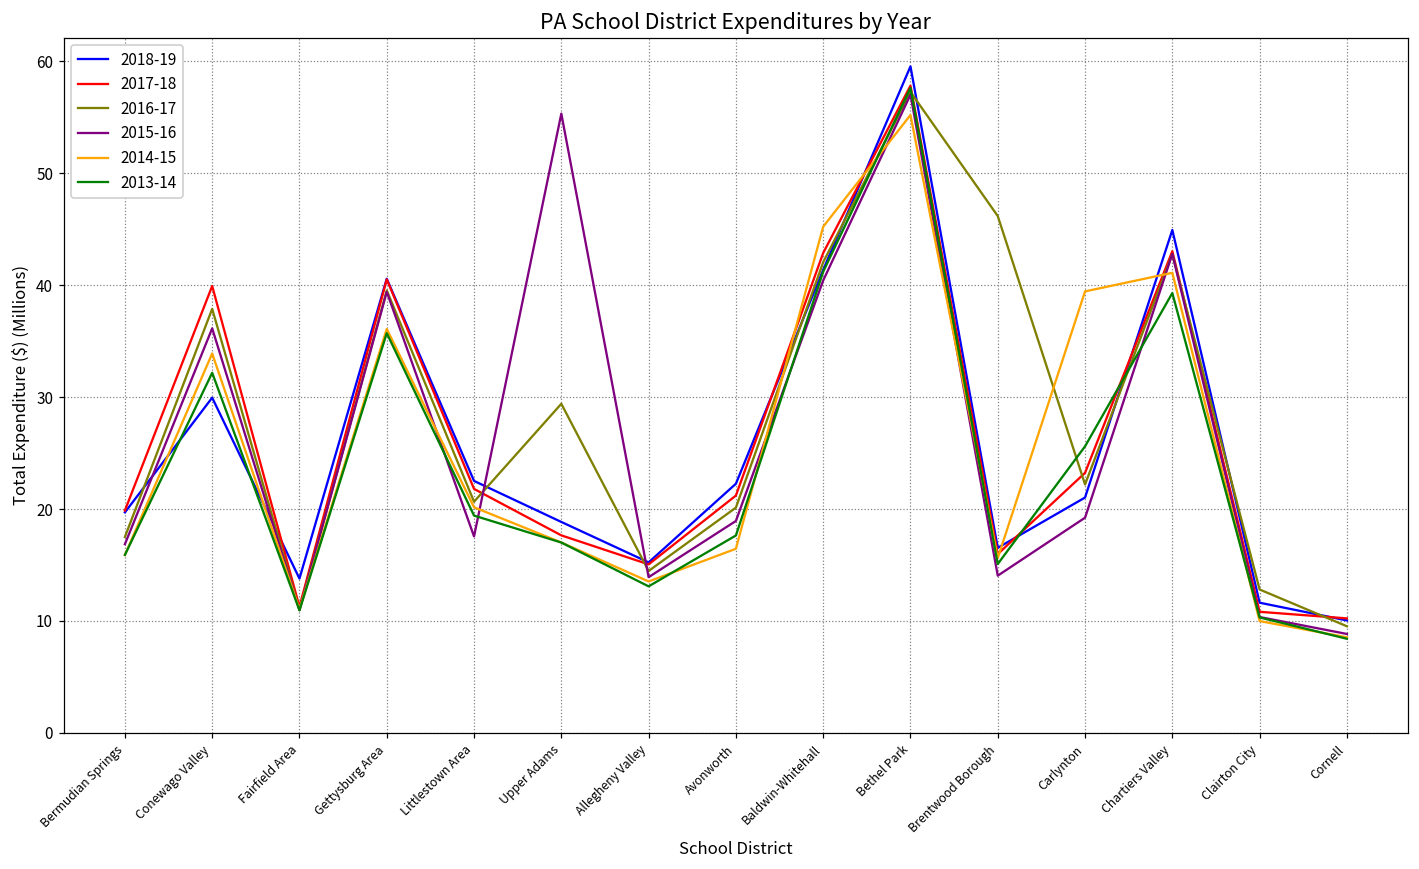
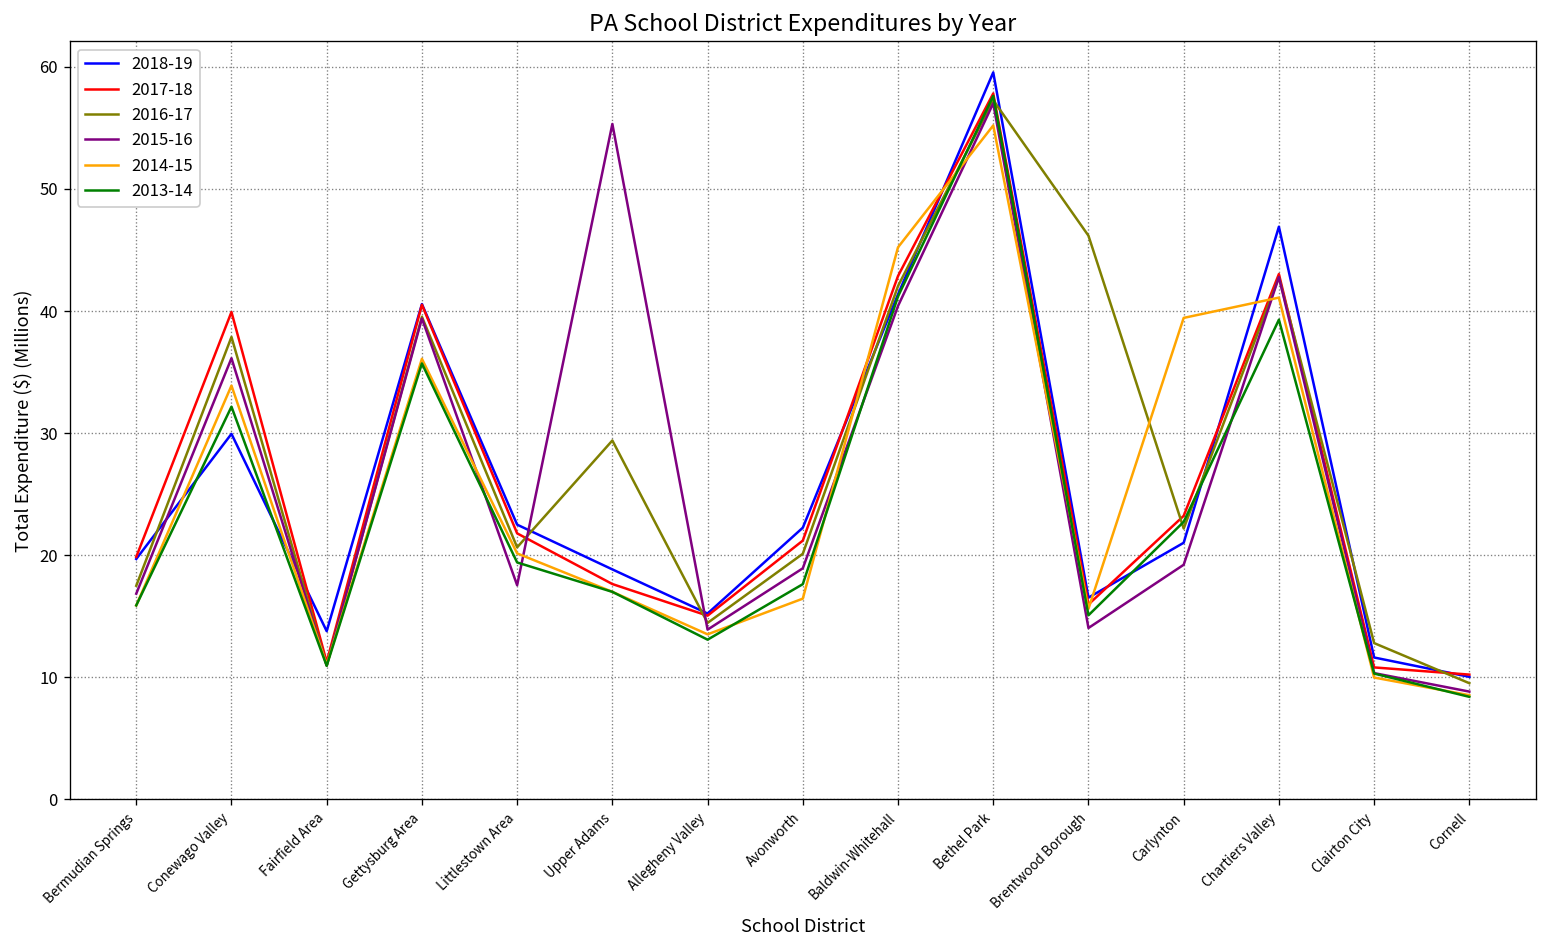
  {
    "2018-19": {
      "Conewago Valley": 29.9,
      "Fairfield Area": 13.8,
      "Littlestown Area": 22.5,
      "Upper Adams": 18.8,
      "Avonworth": 22.3,
      "Bethel Park": 59.5,
      "Brentwood Borough": 16.5,
      "Carlynton": 21.0,
-     "Chartiers Valley": 44.9,
+     "Chartiers Valley": 46.9,
      "Clairton City": 11.6
    },
    "2017-18": {
      "Conewago Valley": 39.9,
      "Littlestown Area": 21.8,
      "Upper Adams": 17.6,
      "Avonworth": 21.2,
      "Baldwin-Whitehall": 42.9,
      "Brentwood Borough": 16.0,
      "Carlynton": 23.2,
      "Clairton City": 10.8
    },
    "2016-17": {
      "Bermudian Springs": 17.5,
      "Conewago Valley": 37.9,
      "Littlestown Area": 20.7,
      "Upper Adams": 29.4,
      "Allegheny Valley": 14.5,
      "Avonworth": 20.1,
      "Baldwin-Whitehall": 42.0,
      "Bethel Park": 57.3,
      "Brentwood Borough": 46.2,
      "Carlynton": 22.2,
      "Clairton City": 12.8,
      "Cornell": 9.5
    },
    "2015-16": {
      "Bermudian Springs": 16.9,
      "Conewago Valley": 36.1,
      "Littlestown Area": 17.5,
      "Upper Adams": 55.3,
      "Allegheny Valley": 13.9,
      "Avonworth": 18.9,
      "Baldwin-Whitehall": 40.4,
      "Bethel Park": 57.0,
      "Brentwood Borough": 14.0,
      "Carlynton": 19.2,
      "Cornell": 8.8
    },
    "2014-15": {
      "Conewago Valley": 33.9,
      "Gettysburg Area": 36.1,
      "Littlestown Area": 20.2,
      "Allegheny Valley": 13.5,
      "Avonworth": 16.4,
      "Baldwin-Whitehall": 45.2,
      "Bethel Park": 55.2,
      "Brentwood Borough": 15.6,
      "Carlynton": 39.4,
      "Chartiers Valley": 41.1,
      "Clairton City": 10.0
    },
    "2013-14": {
      "Conewago Valley": 32.2,
      "Gettysburg Area": 35.7,
      "Littlestown Area": 19.4,
      "Allegheny Valley": 13.1,
      "Avonworth": 17.6,
      "Brentwood Borough": 15.1,
-     "Carlynton": 25.6,
+     "Carlynton": 22.7,
      "Chartiers Valley": 39.3
    }
  }
